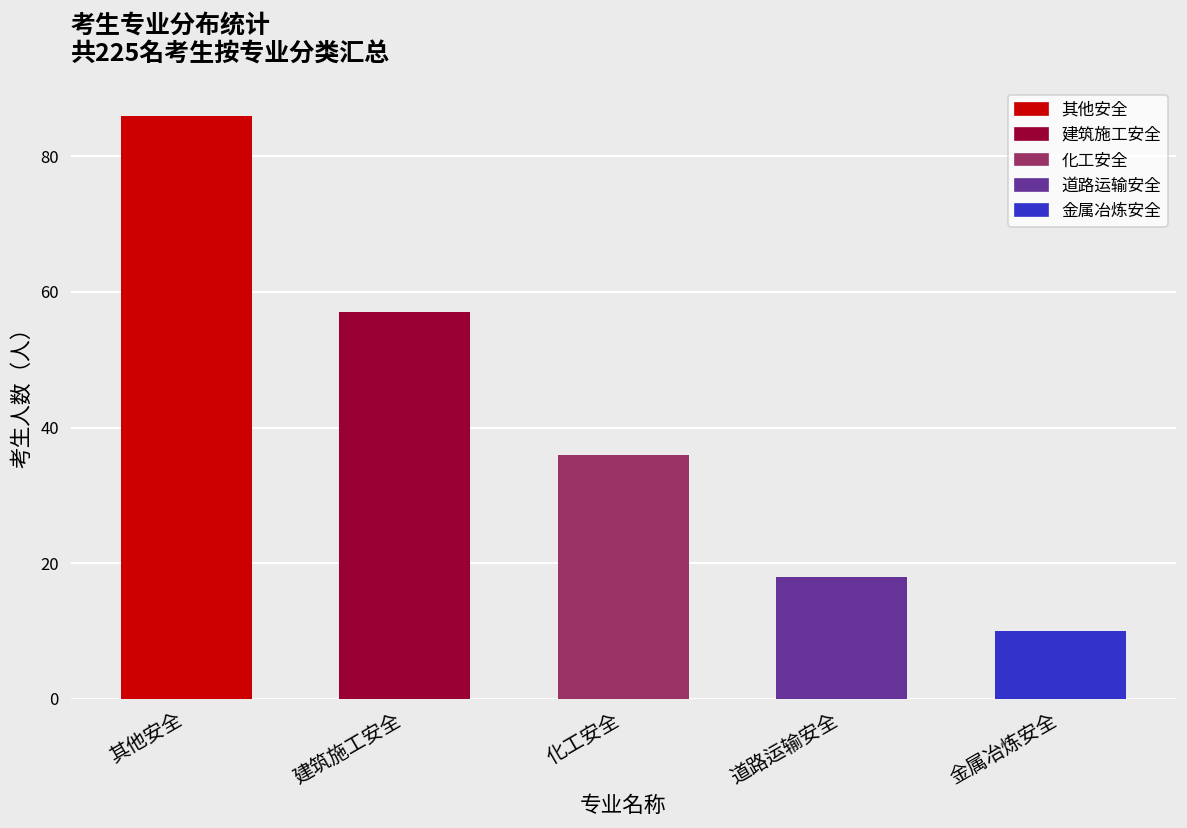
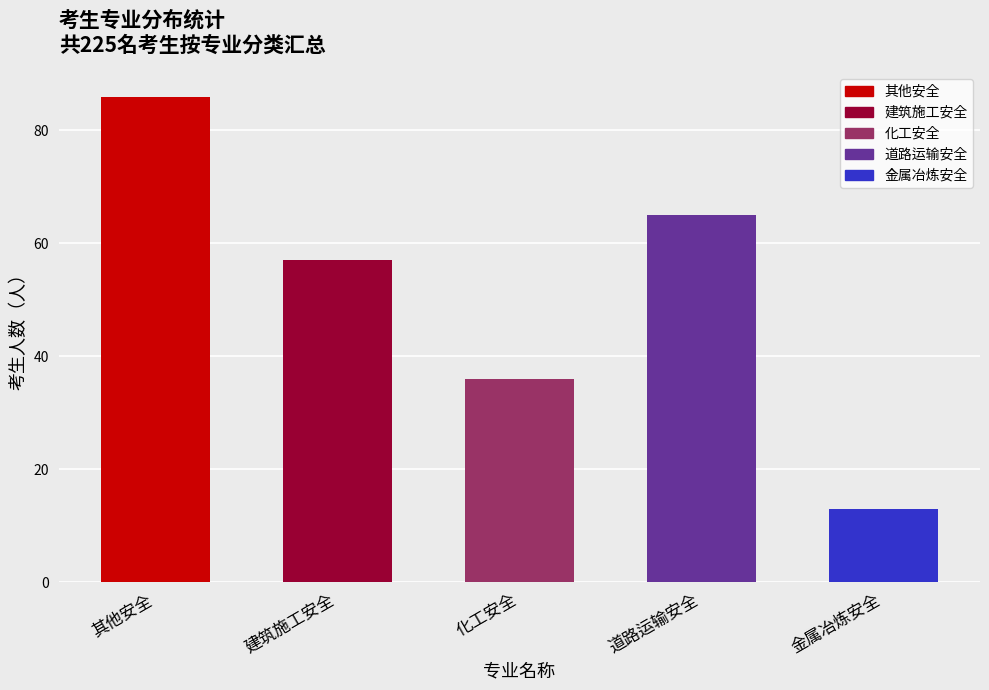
  {
    "其他安全": 86,
    "建筑施工安全": 57,
    "化工安全": 36,
-   "道路运输安全": 18,
-   "金属冶炼安全": 10
+   "道路运输安全": 65,
+   "金属冶炼安全": 13
  }
